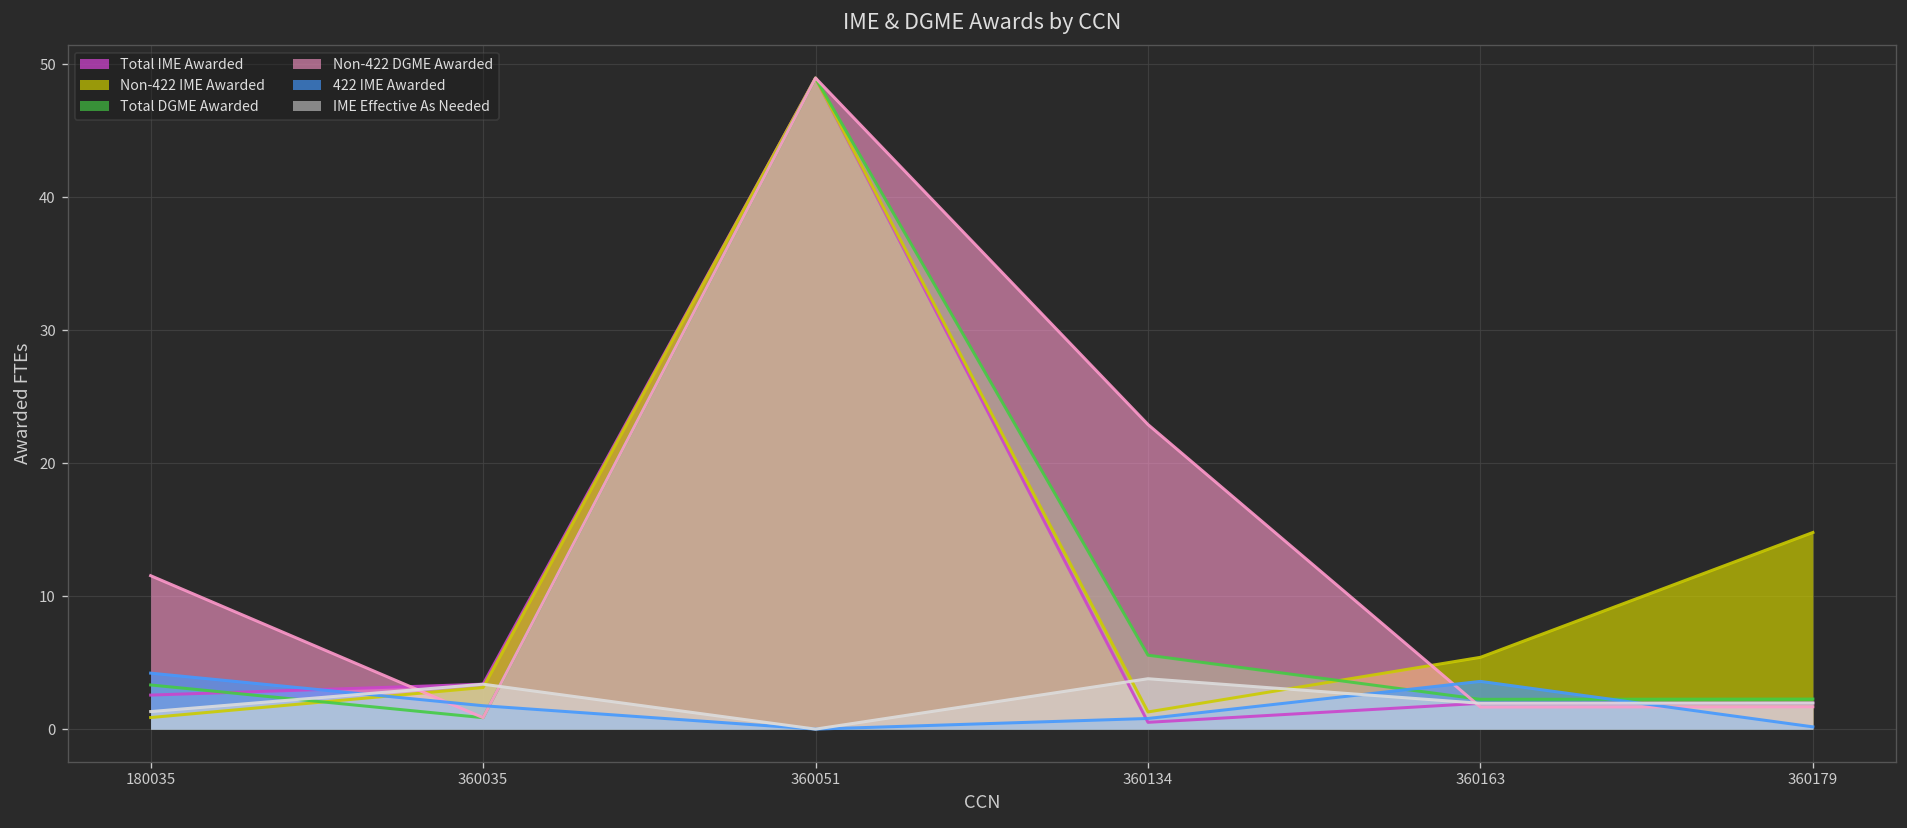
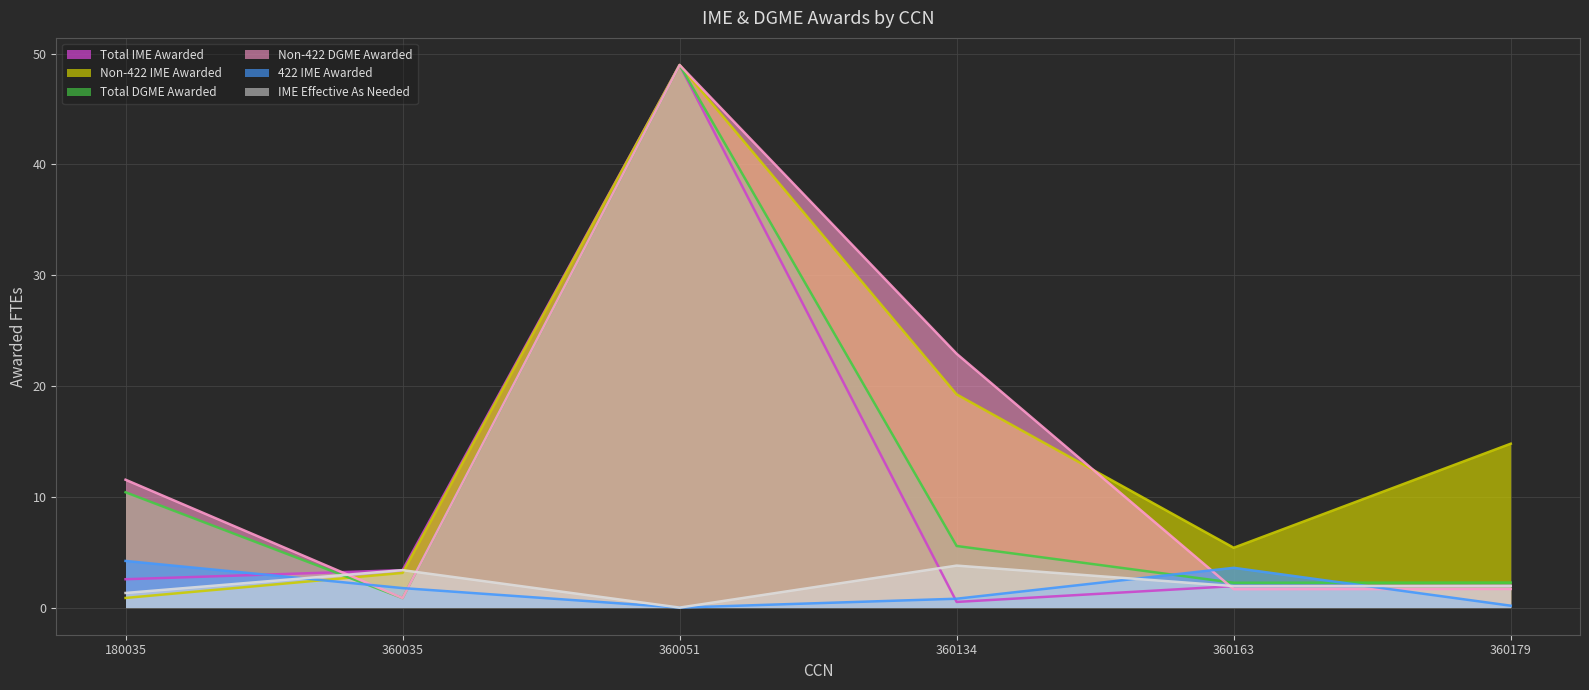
  {
    "Total IME Awarded": {
      "180035": 2.6,
      "360134": 0.5
    },
    "Non-422 IME Awarded": {
      "180035": 0.9,
      "360035": 3.1,
-     "360134": 1.3,
+     "360134": 19.2,
      "360163": 5.4,
      "360179": 14.8
    },
    "Total DGME Awarded": {
-     "180035": 3.3,
+     "180035": 10.4,
      "360134": 5.6,
      "360163": 2.2,
      "360179": 2.3
    },
    "Non-422 DGME Awarded": {
      "180035": 11.5,
      "360134": 22.9,
      "360163": 1.7,
      "360179": 1.7
    },
    "422 IME Awarded": {
      "180035": 4.2,
      "360035": 1.8,
      "360134": 0.8,
      "360163": 3.6,
      "360179": 0.2
    },
    "IME Effective As Needed": {
      "180035": 1.3,
      "360134": 3.8
    }
  }
